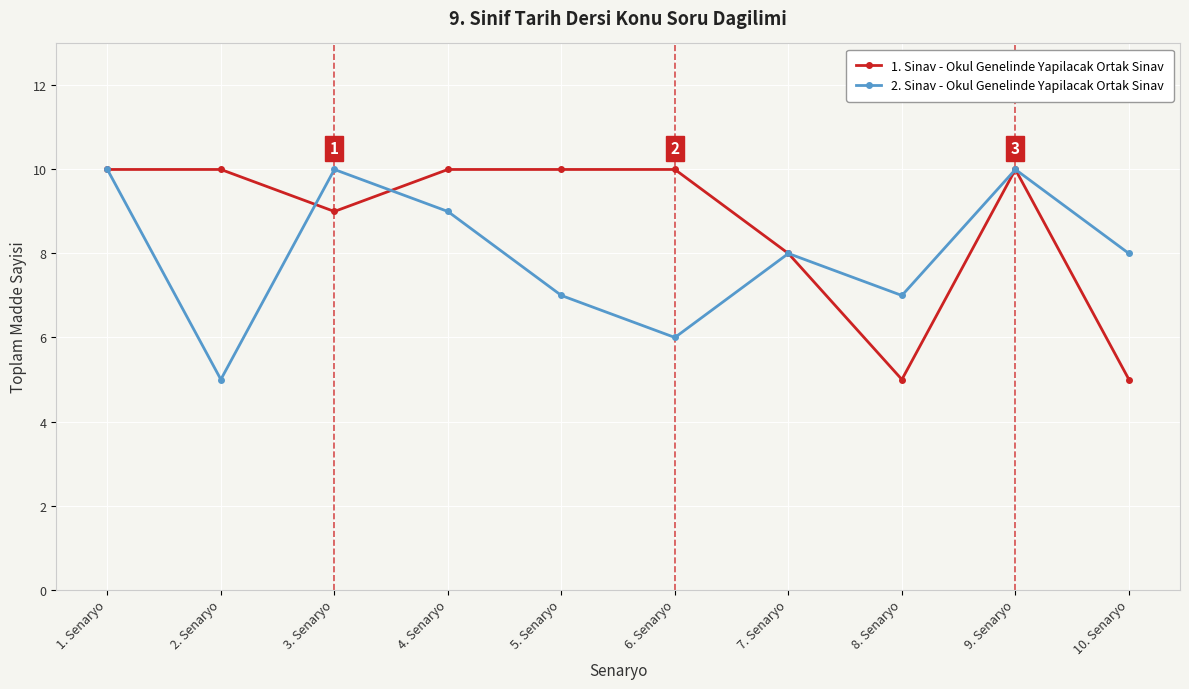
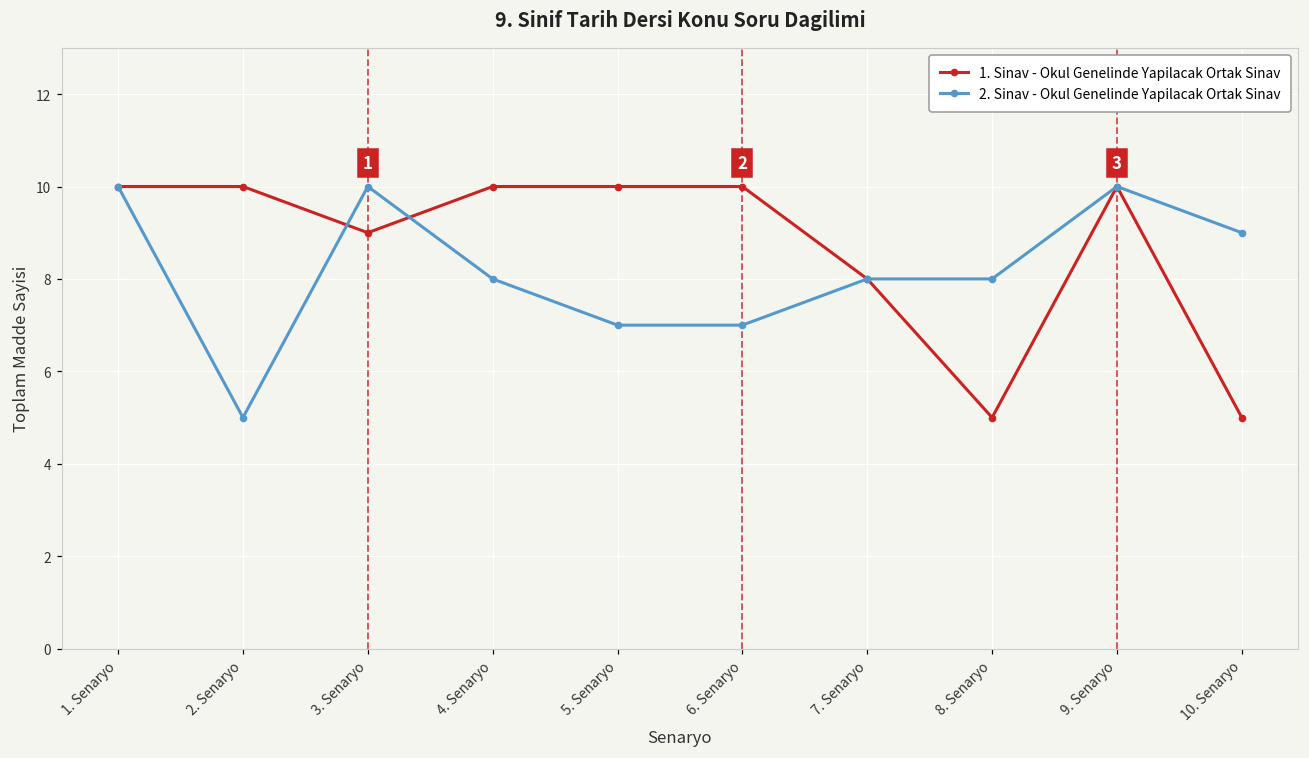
  {
    "1. Sinav - Okul Genelinde Yapilacak Ortak Sinav": {
      "2. Senaryo": 10,
      "3. Senaryo": 9,
      "4. Senaryo": 10,
      "5. Senaryo": 10,
      "8. Senaryo": 5,
      "10. Senaryo": 5
    },
    "2. Sinav - Okul Genelinde Yapilacak Ortak Sinav": {
      "2. Senaryo": 5,
-     "4. Senaryo": 9,
+     "4. Senaryo": 8,
      "5. Senaryo": 7,
-     "6. Senaryo": 6,
-     "8. Senaryo": 7,
-     "10. Senaryo": 8
+     "6. Senaryo": 7,
+     "8. Senaryo": 8,
+     "10. Senaryo": 9
    }
  }
